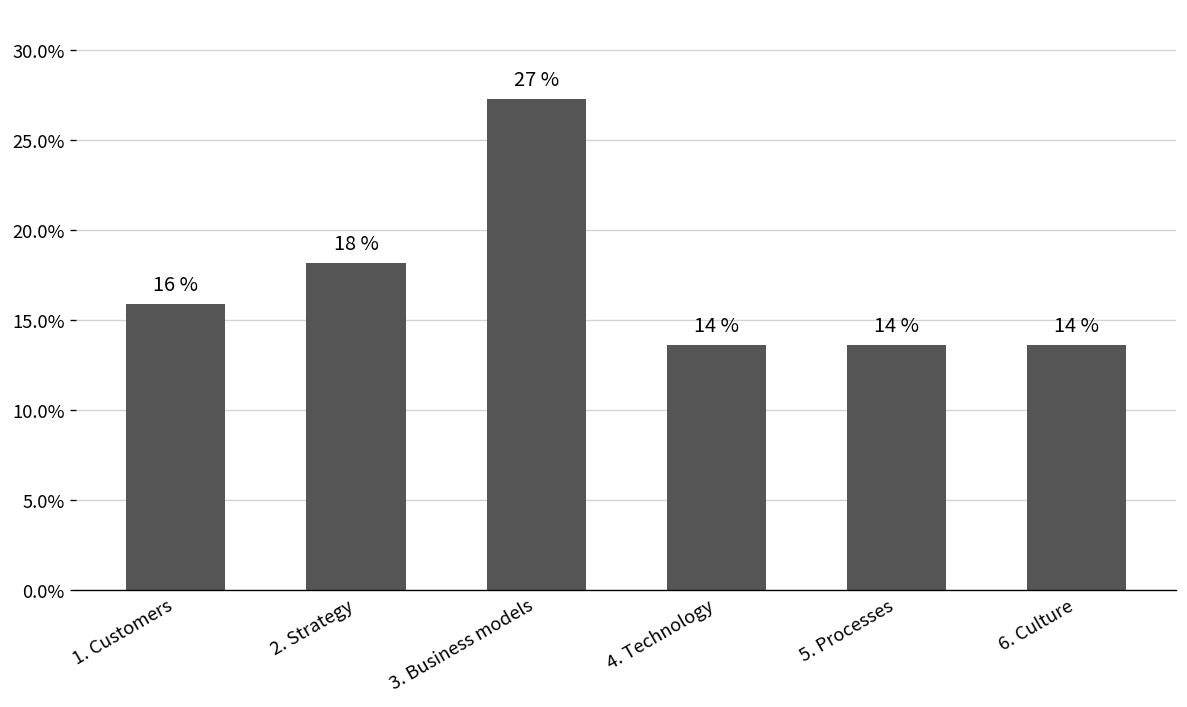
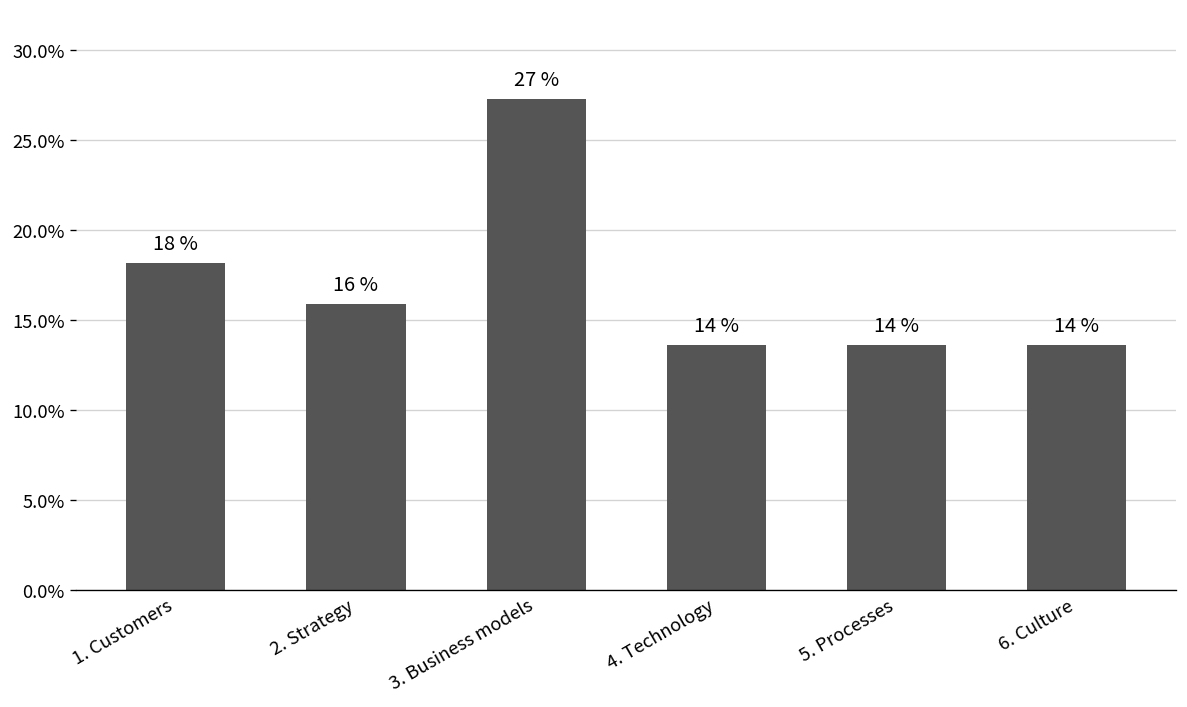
  {
-   "1. Customers": "16 %",
-   "2. Strategy": "18 %",
+   "1. Customers": "18 %",
+   "2. Strategy": "16 %",
    "3. Business models": "27 %",
    "4. Technology": "14 %",
    "5. Processes": "14 %",
    "6. Culture": "14 %"
  }
